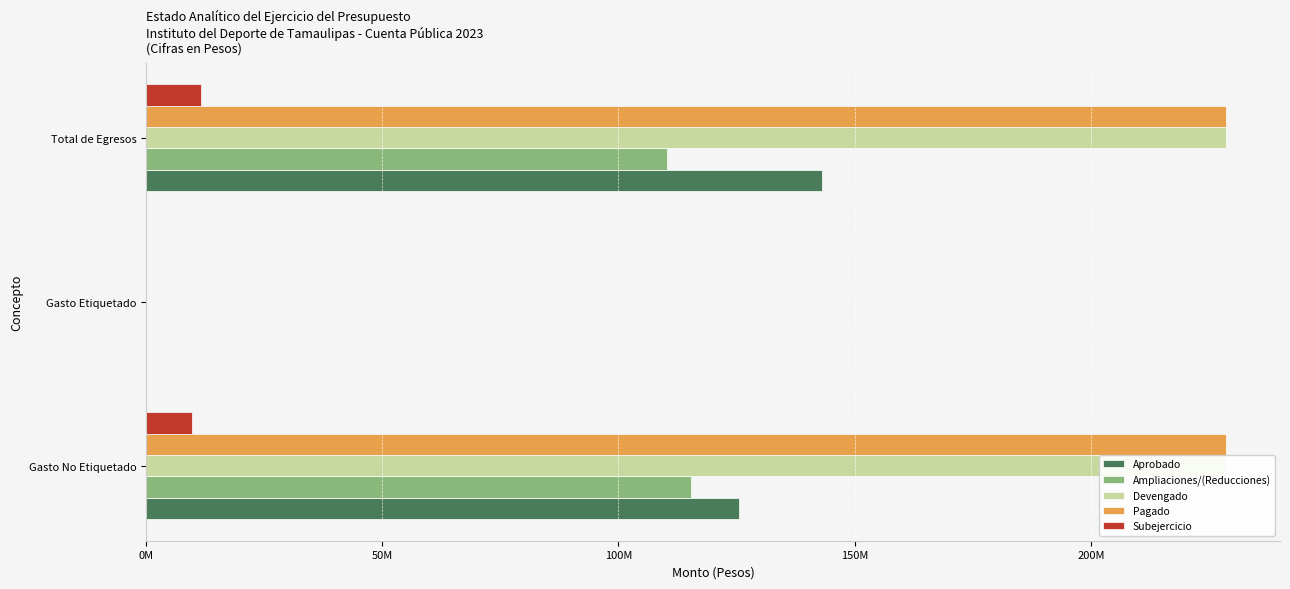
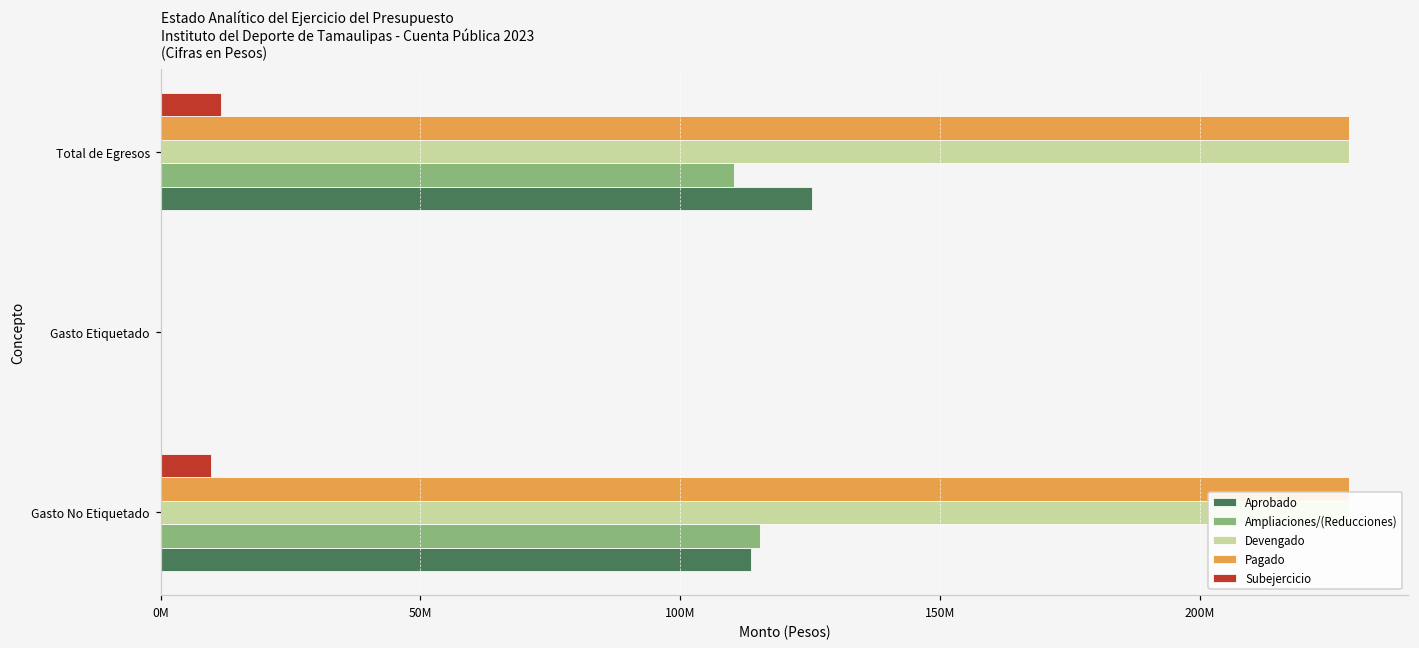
  {
    "Aprobado": {
-     "Total de Egresos": 143000000,
+     "Total de Egresos": 125000000,
      "Gasto Etiquetado": 0,
-     "Gasto No Etiquetado": 125000000
+     "Gasto No Etiquetado": 114000000
    },
    "Ampliaciones/(Reducciones)": {
      "Total de Egresos": 110000000,
      "Gasto Etiquetado": 0,
      "Gasto No Etiquetado": 115000000
    },
    "Devengado": {
      "Total de Egresos": 229000000,
      "Gasto Etiquetado": 0
    },
    "Pagado": {
      "Total de Egresos": 229000000,
      "Gasto Etiquetado": 0,
      "Gasto No Etiquetado": 229000000
    },
    "Subejercicio": {
      "Total de Egresos": 12000000,
      "Gasto Etiquetado": 0,
      "Gasto No Etiquetado": 10000000
    }
  }
